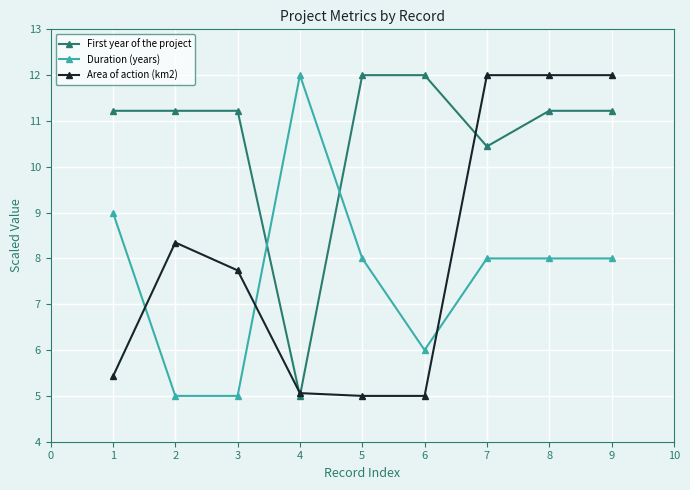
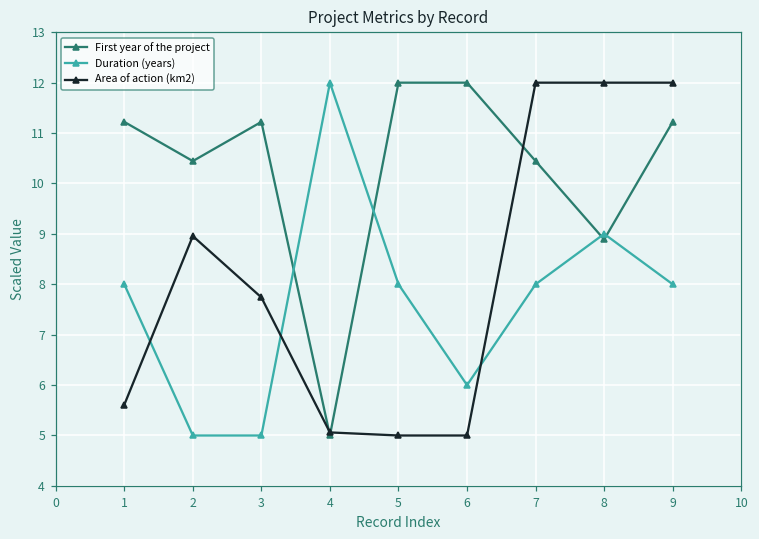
  {
    "First year of the project": {
      "1": 11.2,
-     "2": 11.2,
+     "2": 10.4,
      "3": 11.2,
      "4": 5.0,
      "5": 12.0,
      "6": 12.0,
      "7": 10.4,
-     "8": 11.2,
+     "8": 8.9,
      "9": 11.2
    },
    "Duration (years)": {
-     "1": 9.0,
+     "1": 8.0,
      "2": 5.0,
      "3": 5.0,
      "4": 12.0,
      "5": 8.0,
      "6": 6.0,
      "7": 8.0,
-     "8": 8.0,
+     "8": 9.0,
      "9": 8.0
    },
    "Area of action (km2)": {
-     "1": 5.4,
-     "2": 8.3,
+     "1": 5.6,
+     "2": 9.0,
      "3": 7.7,
      "4": 5.1,
      "5": 5.0,
      "6": 5.0,
      "7": 12.0,
      "8": 12.0,
      "9": 12.0
    }
  }
